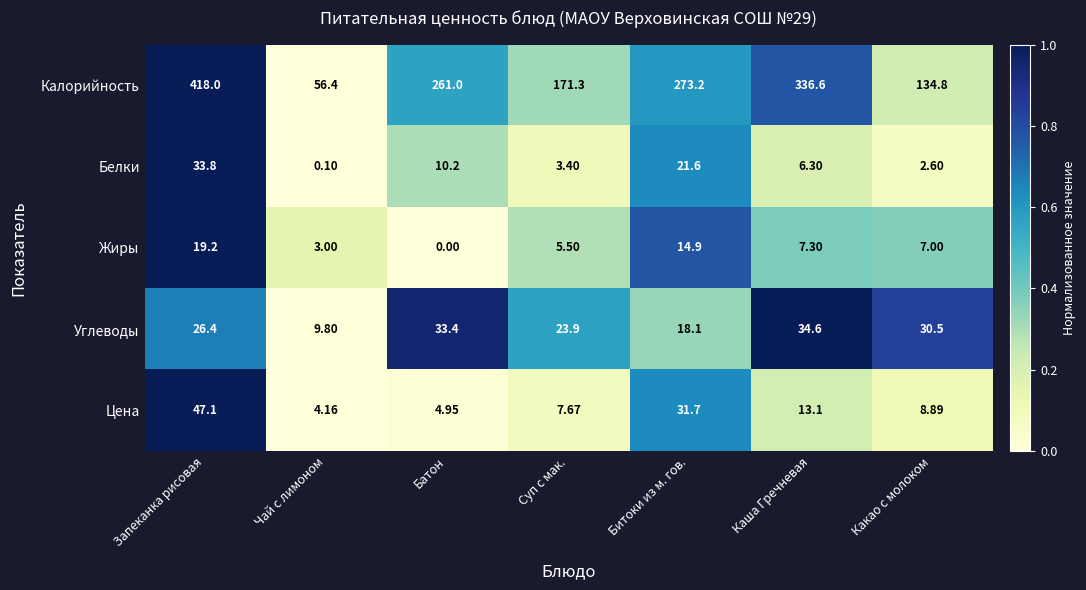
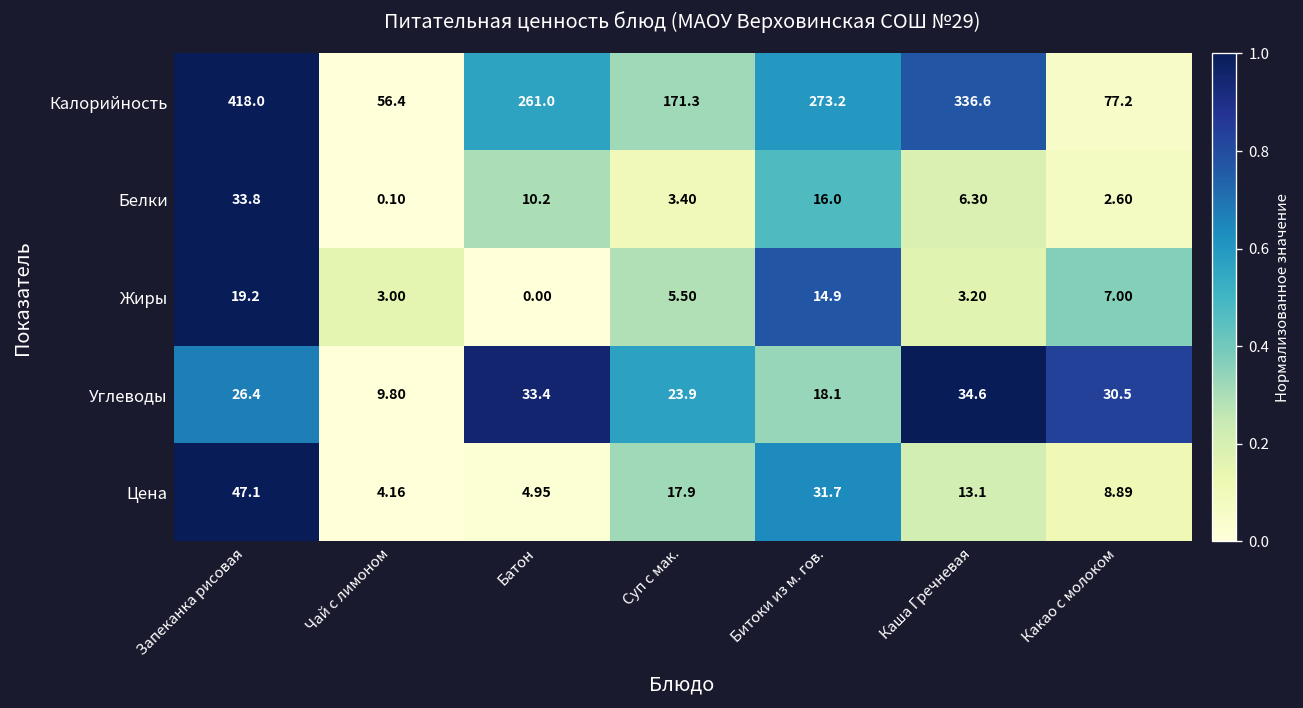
  {
    "Калорийность": {
      "Запеканка рисовая": 418.0,
      "Чай с лимоном": 56.4,
      "Батон": 261.0,
      "Суп с мак.": 171.3,
      "Битоки из м. гов.": 273.2,
      "Каша Гречневая": 336.6,
-     "Какао с молоком": 134.8
+     "Какао с молоком": 77.2
    },
    "Белки": {
      "Запеканка рисовая": 33.8,
      "Чай с лимоном": 0.10,
      "Батон": 10.2,
      "Суп с мак.": 3.40,
-     "Битоки из м. гов.": 21.6,
+     "Битоки из м. гов.": 16.0,
      "Каша Гречневая": 6.30,
      "Какао с молоком": 2.60
    },
    "Жиры": {
      "Запеканка рисовая": 19.2,
      "Чай с лимоном": 3.00,
      "Батон": 0.00,
      "Суп с мак.": 5.50,
      "Битоки из м. гов.": 14.9,
-     "Каша Гречневая": 7.30,
+     "Каша Гречневая": 3.20,
      "Какао с молоком": 7.00
    },
    "Углеводы": {
      "Запеканка рисовая": 26.4,
      "Чай с лимоном": 9.80,
      "Батон": 33.4,
      "Суп с мак.": 23.9,
      "Битоки из м. гов.": 18.1,
      "Каша Гречневая": 34.6,
      "Какао с молоком": 30.5
    },
    "Цена": {
      "Запеканка рисовая": 47.1,
      "Чай с лимоном": 4.16,
      "Батон": 4.95,
-     "Суп с мак.": 7.67,
+     "Суп с мак.": 17.9,
      "Битоки из м. гов.": 31.7,
      "Каша Гречневая": 13.1,
      "Какао с молоком": 8.89
    }
  }
